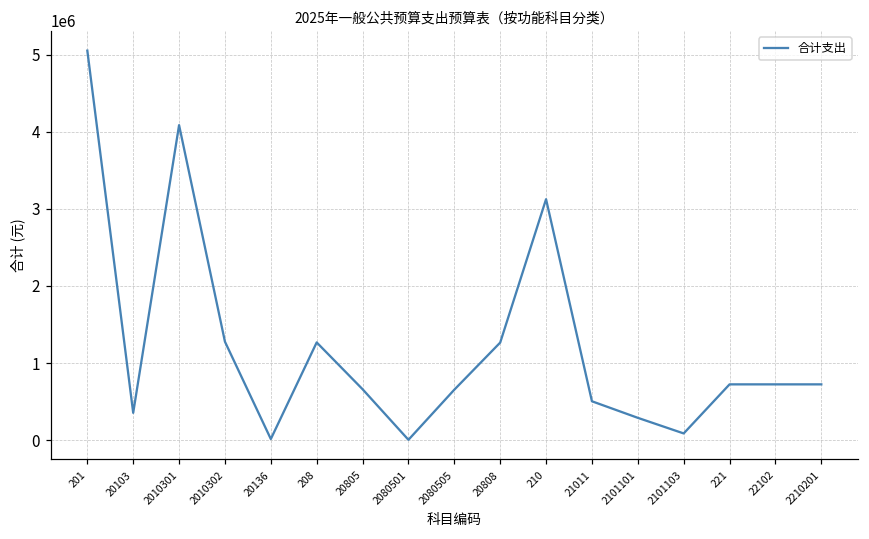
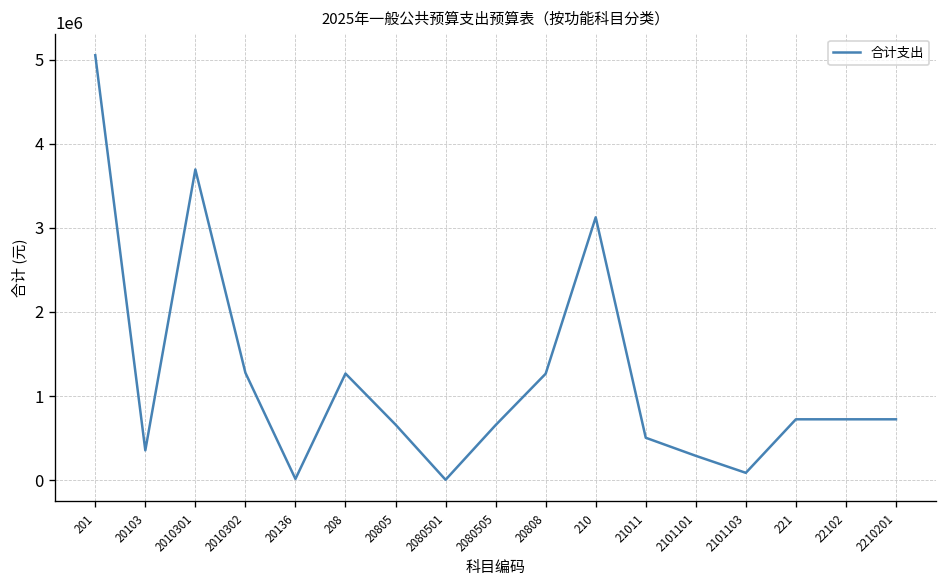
  {
    "201": 5100000,
    "20103": 400000,
-   "2010301": 4100000,
+   "2010301": 3700000,
    "2010302": 1300000,
    "20136": 0,
    "208": 1300000,
    "20805": 700000,
    "2080501": 0,
    "2080505": 700000,
    "20808": 1300000,
    "210": 3100000,
    "21011": 500000,
    "2101101": 300000,
    "2101103": 100000,
    "221": 700000,
    "22102": 700000,
    "2210201": 700000
  }
